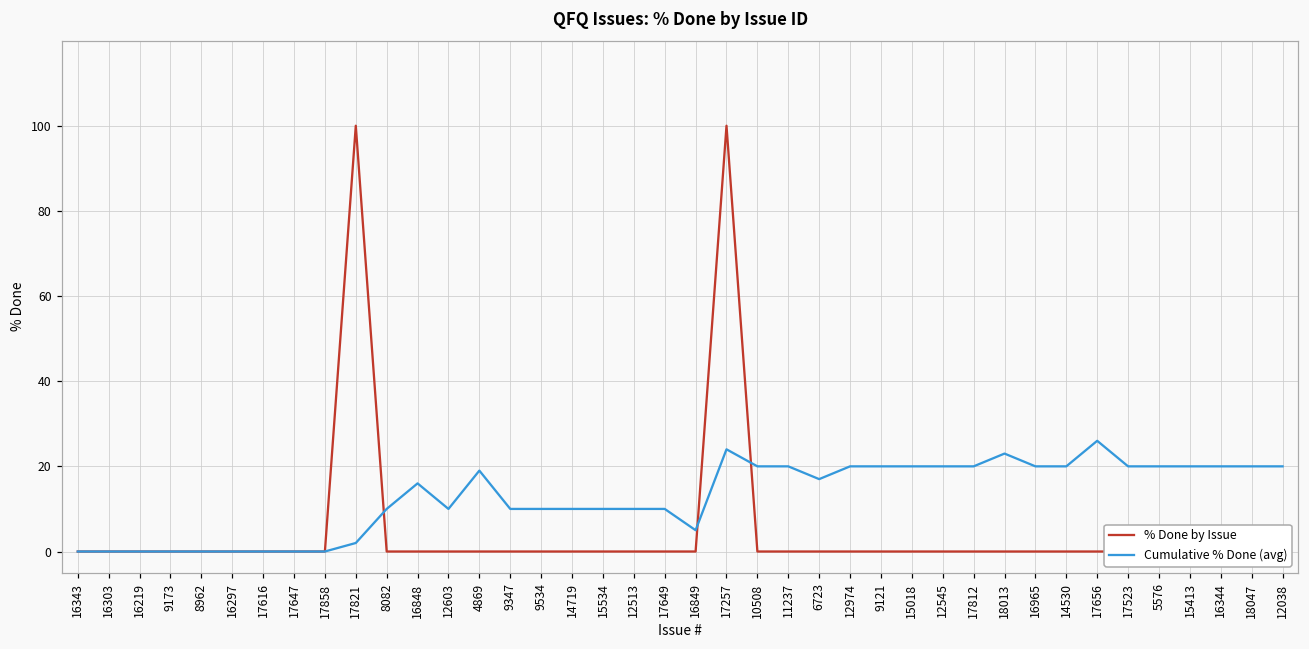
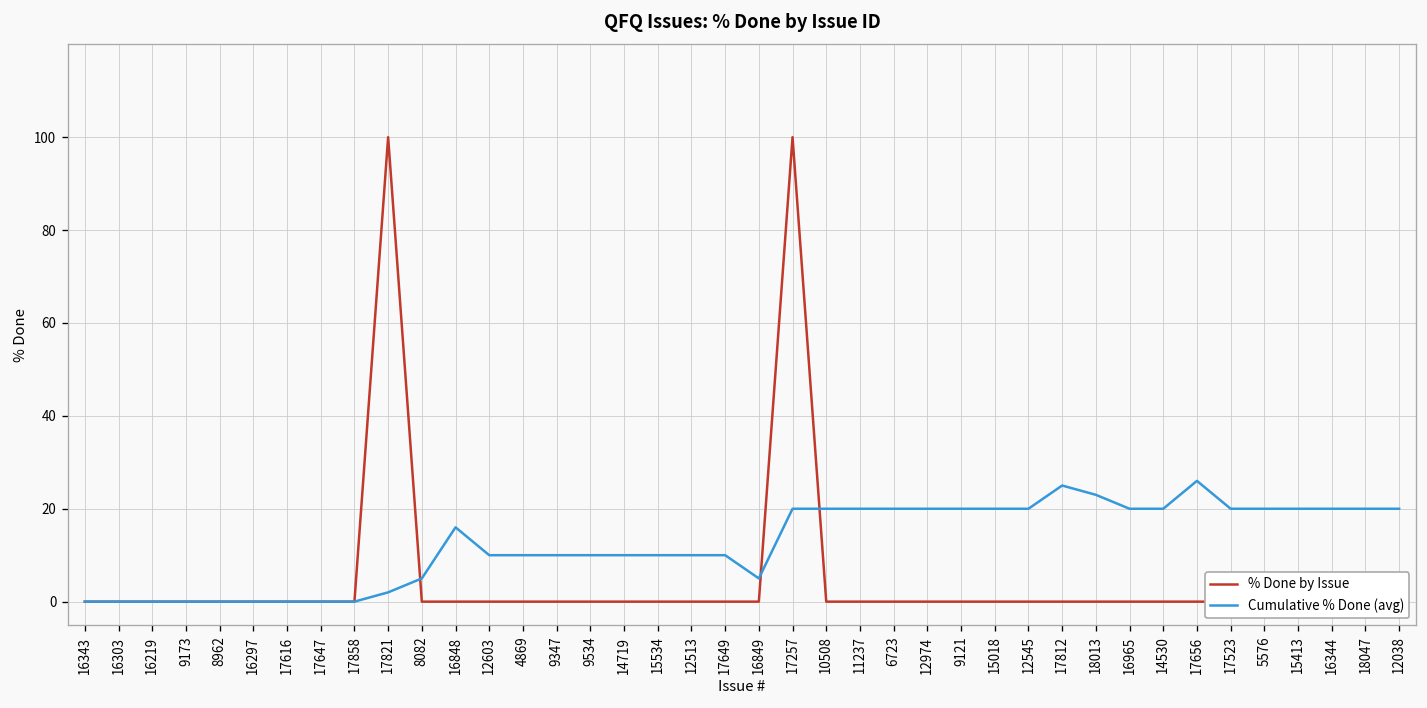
  {
    "% Done by Issue": {
      "17821": 100,
      "8082": 0,
      "16848": 0,
      "12603": 0,
      "4869": 0,
      "9347": 0,
      "9534": 0,
      "14719": 0,
      "15534": 0,
      "12513": 0,
      "17649": 0,
      "16849": 0,
      "17257": 100,
      "10508": 0,
      "11237": 0,
      "6723": 0,
      "12974": 0,
      "9121": 0,
      "15018": 0,
      "12545": 0,
      "17812": 0,
      "18013": 0,
      "16965": 0,
      "14530": 0,
      "17656": 0
    },
    "Cumulative % Done (avg)": {
      "17821": 2,
-     "8082": 10,
+     "8082": 5,
      "16848": 16,
      "12603": 10,
-     "4869": 19,
+     "4869": 10,
      "9347": 10,
      "9534": 10,
      "14719": 10,
      "15534": 10,
      "12513": 10,
      "17649": 10,
      "16849": 5,
-     "17257": 24,
+     "17257": 20,
      "10508": 20,
      "11237": 20,
-     "6723": 17,
+     "6723": 20,
      "12974": 20,
      "9121": 20,
      "15018": 20,
      "12545": 20,
-     "17812": 20,
+     "17812": 25,
      "18013": 23,
      "16965": 20,
      "14530": 20,
      "17656": 26,
      "17523": 20,
      "5576": 20,
      "15413": 20,
      "16344": 20,
      "18047": 20,
      "12038": 20
    }
  }
